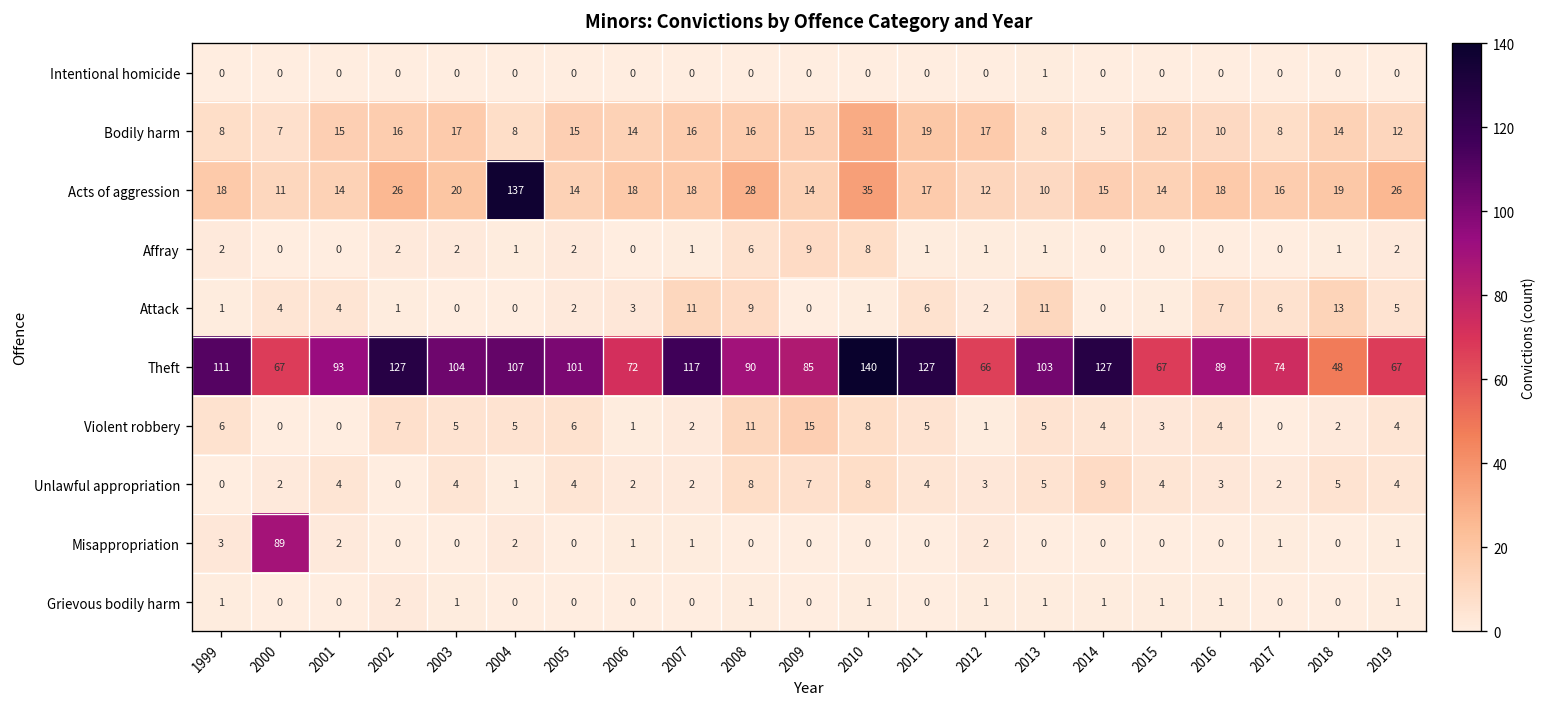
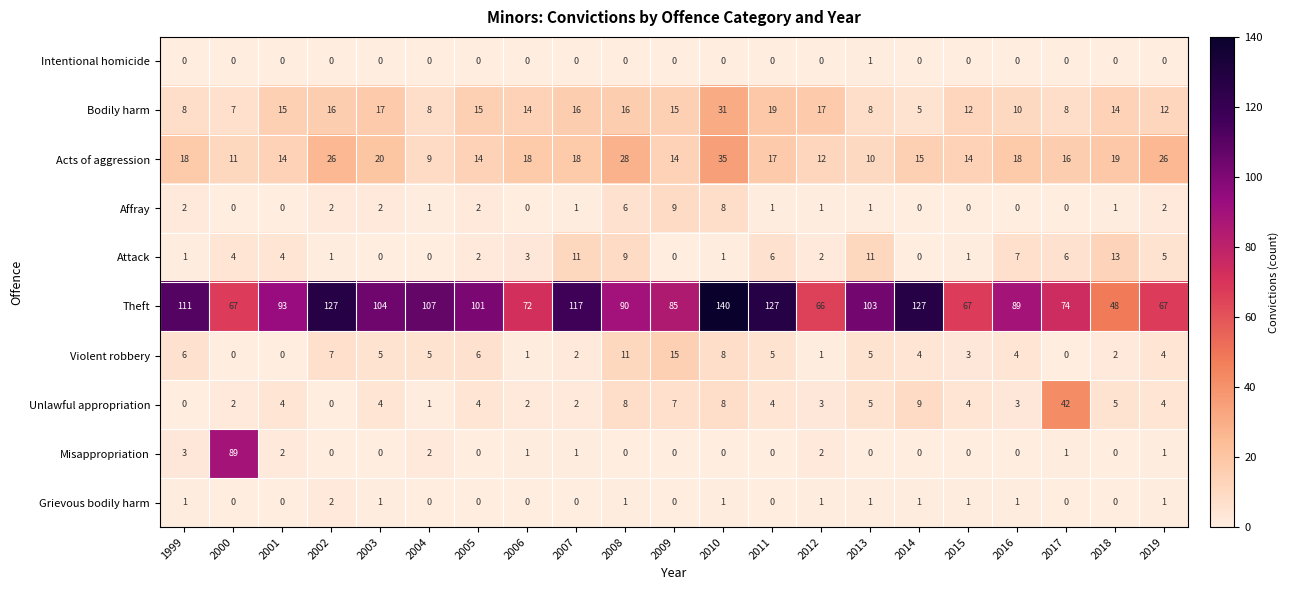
  {
    "Acts of aggression": {
      "1999": 18,
      "2000": 11,
      "2001": 14,
      "2002": 26,
      "2003": 20,
-     "2004": 137,
+     "2004": 9,
      "2005": 14,
      "2006": 18,
      "2007": 18,
      "2008": 28,
      "2009": 14,
      "2010": 35,
      "2011": 17,
      "2012": 12,
      "2013": 10,
      "2014": 15,
      "2015": 14,
      "2016": 18,
      "2017": 16,
      "2018": 19,
      "2019": 26
    },
    "Unlawful appropriation": {
      "1999": 0,
      "2000": 2,
      "2001": 4,
      "2002": 0,
      "2003": 4,
      "2004": 1,
      "2005": 4,
      "2006": 2,
      "2007": 2,
      "2008": 8,
      "2009": 7,
      "2010": 8,
      "2011": 4,
      "2012": 3,
      "2013": 5,
      "2014": 9,
      "2015": 4,
      "2016": 3,
-     "2017": 2,
+     "2017": 42,
      "2018": 5,
      "2019": 4
    }
  }
